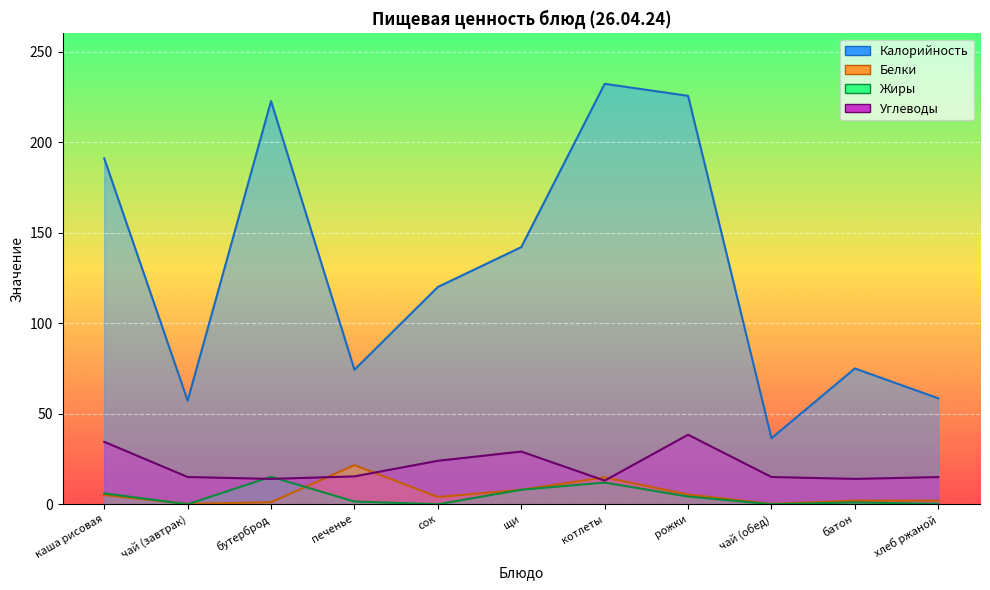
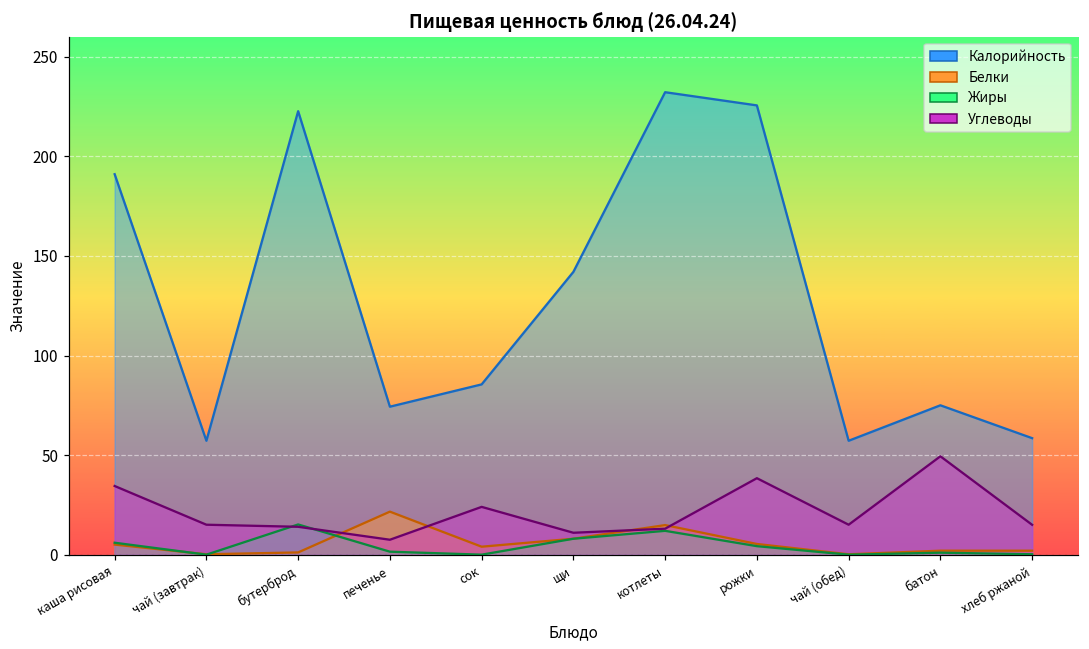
  {
    "Калорийность": {
      "каша рисовая": 191,
      "чай (завтрак)": 57,
      "бутерброд": 223,
      "печенье": 74,
-     "сок": 120,
+     "сок": 86,
      "щи": 142,
      "котлеты": 232,
      "рожки": 226,
-     "чай (обед)": 36,
+     "чай (обед)": 57,
      "батон": 75,
      "хлеб ржаной": 59
    },
    "Белки": {
      "бутерброд": 1,
      "печенье": 22,
      "сок": 4,
      "котлеты": 15,
      "хлеб ржаной": 2
    },
    "Жиры": {
      "печенье": 2,
      "сок": 0,
      "хлеб ржаной": 0
    },
    "Углеводы": {
      "каша рисовая": 34,
      "чай (завтрак)": 15,
-     "печенье": 15,
+     "печенье": 8,
      "сок": 24,
-     "щи": 29,
+     "щи": 11,
      "рожки": 38,
      "чай (обед)": 15,
-     "батон": 14,
+     "батон": 49,
      "хлеб ржаной": 15
    }
  }
